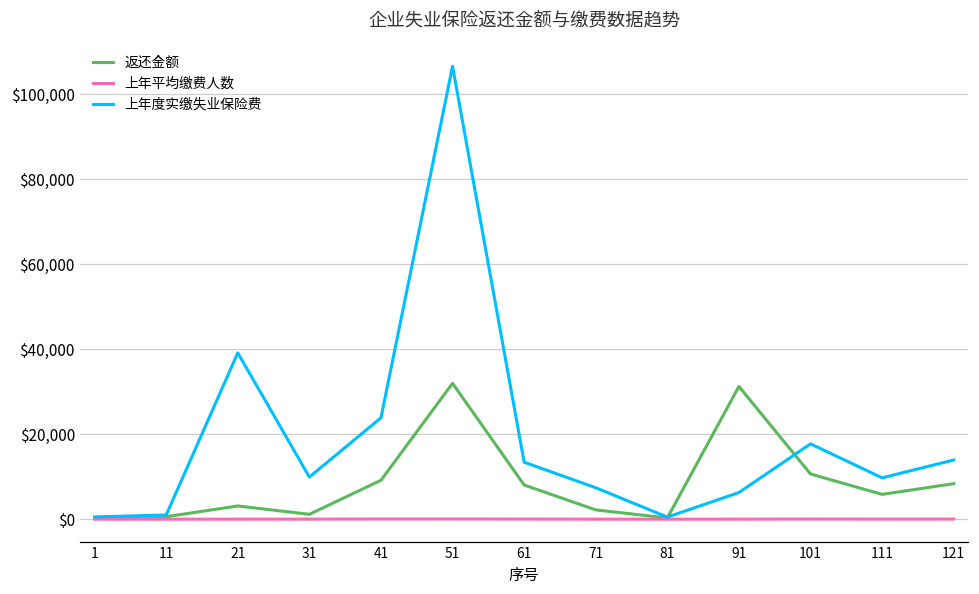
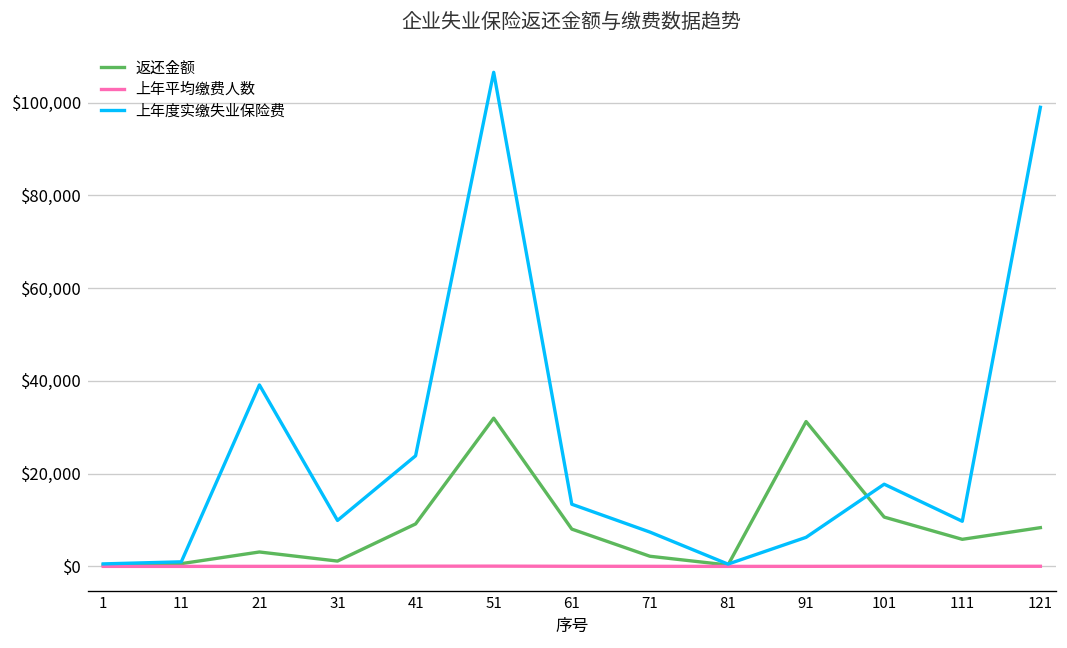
  {
    "返还金额": {
      "21": "$3,000",
      "31": "$1,000",
      "41": "$9,000",
      "51": "$32,000",
      "61": "$8,000",
      "71": "$2,000",
      "91": "$31,000",
      "101": "$11,000",
      "111": "$6,000",
      "121": "$8,000"
    },
    "上年平均缴费人数": {
      "21": "$0",
      "31": "$0",
      "41": "$0",
      "51": "$0",
      "61": "$0",
      "71": "$0",
      "91": "$0",
      "101": "$0",
      "111": "$0",
      "121": "$0"
    },
    "上年度实缴失业保险费": {
      "21": "$39,000",
      "31": "$10,000",
      "41": "$24,000",
      "51": "$107,000",
      "61": "$13,000",
      "71": "$7,000",
      "91": "$6,000",
      "101": "$18,000",
      "111": "$10,000",
-     "121": "$14,000"
+     "121": "$99,000"
    }
  }
